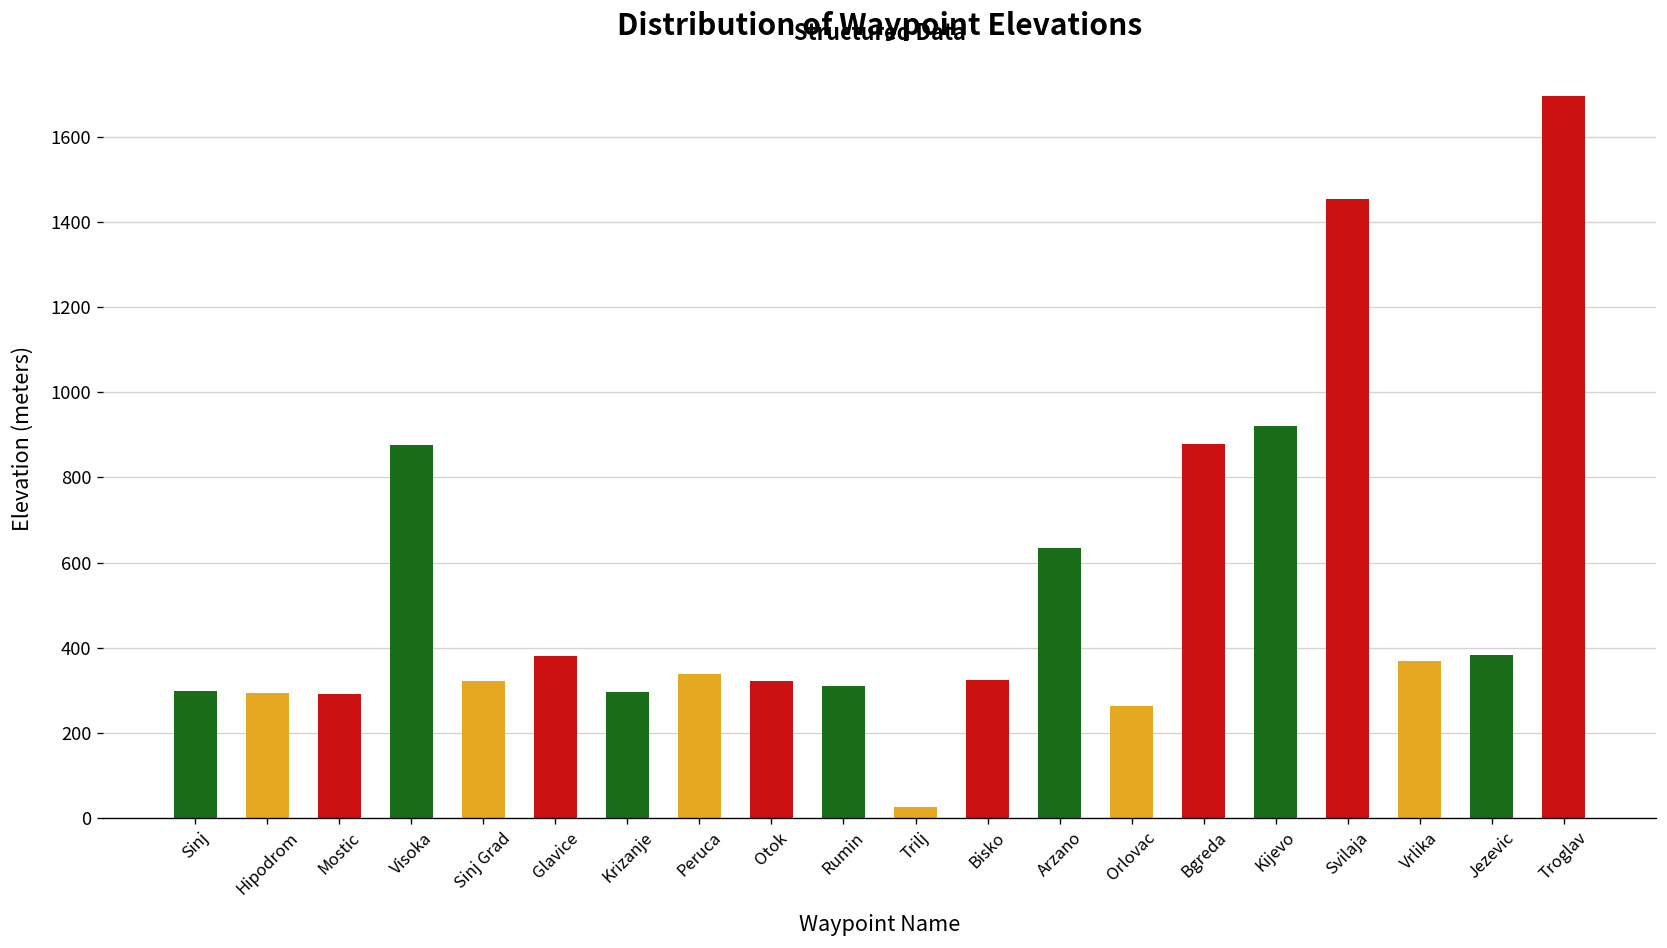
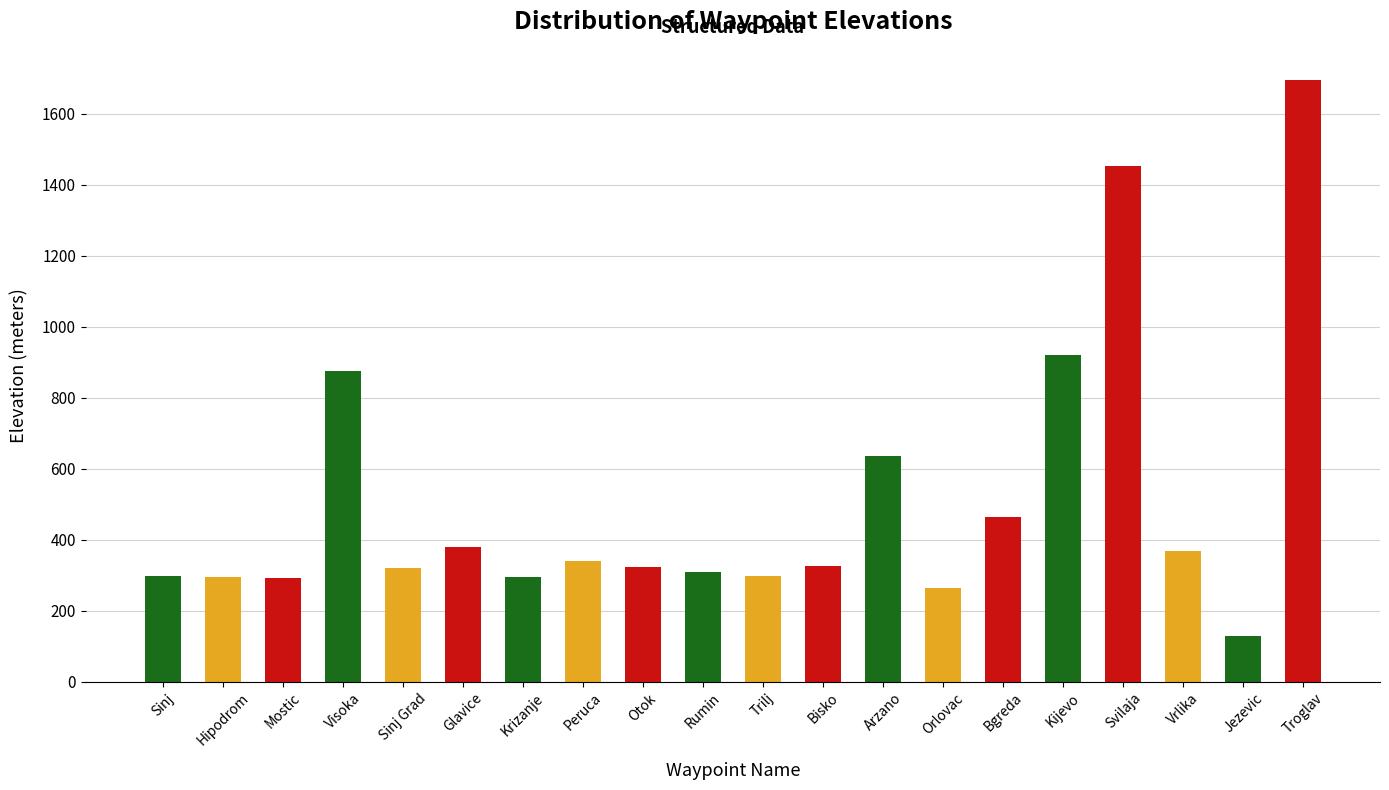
  {
    "Sinj": 300,
    "Hipodrom": 290,
    "Mostic": 290,
    "Visoka": 880,
    "Sinj Grad": 320,
    "Glavice": 380,
    "Krizanje": 300,
    "Peruca": 340,
    "Otok": 320,
    "Rumin": 310,
-   "Trilj": 30,
+   "Trilj": 300,
    "Bisko": 330,
    "Arzano": 640,
    "Orlovac": 260,
-   "Bgreda": 880,
+   "Bgreda": 470,
    "Kijevo": 920,
    "Svilaja": 1450,
    "Vrlika": 370,
-   "Jezevic": 380,
+   "Jezevic": 130,
    "Troglav": 1700
  }
